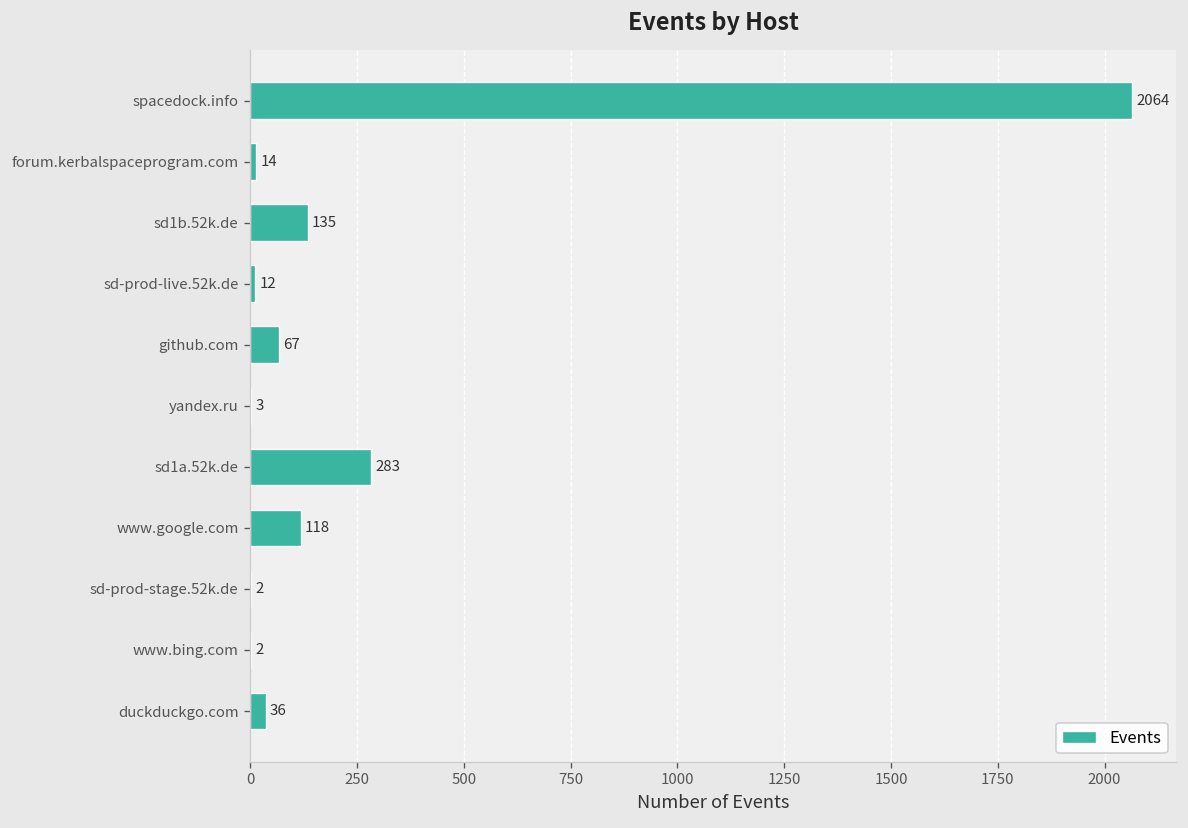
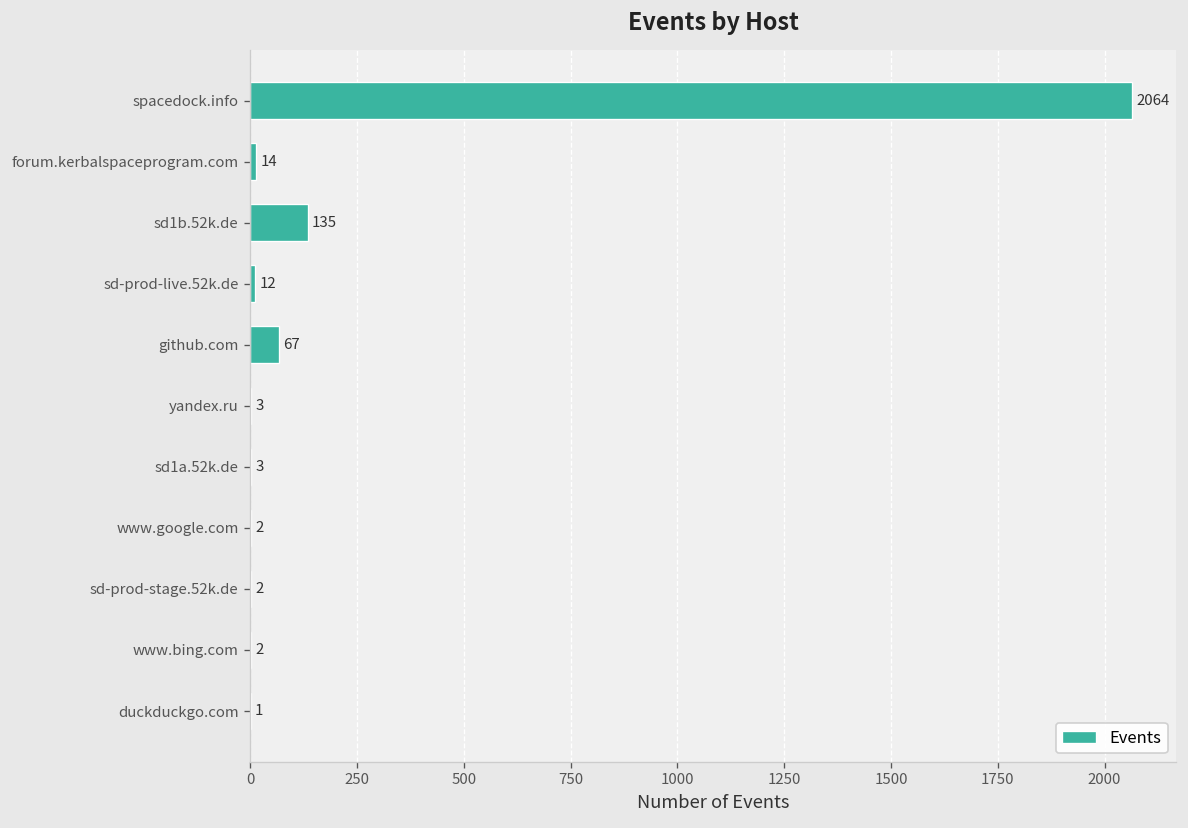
  {
    "spacedock.info": 2064,
    "forum.kerbalspaceprogram.com": 14,
    "sd1b.52k.de": 135,
    "sd-prod-live.52k.de": 12,
    "github.com": 67,
    "yandex.ru": 3,
-   "sd1a.52k.de": 283,
-   "www.google.com": 118,
+   "sd1a.52k.de": 3,
+   "www.google.com": 2,
    "sd-prod-stage.52k.de": 2,
    "www.bing.com": 2,
-   "duckduckgo.com": 36
+   "duckduckgo.com": 1
  }
